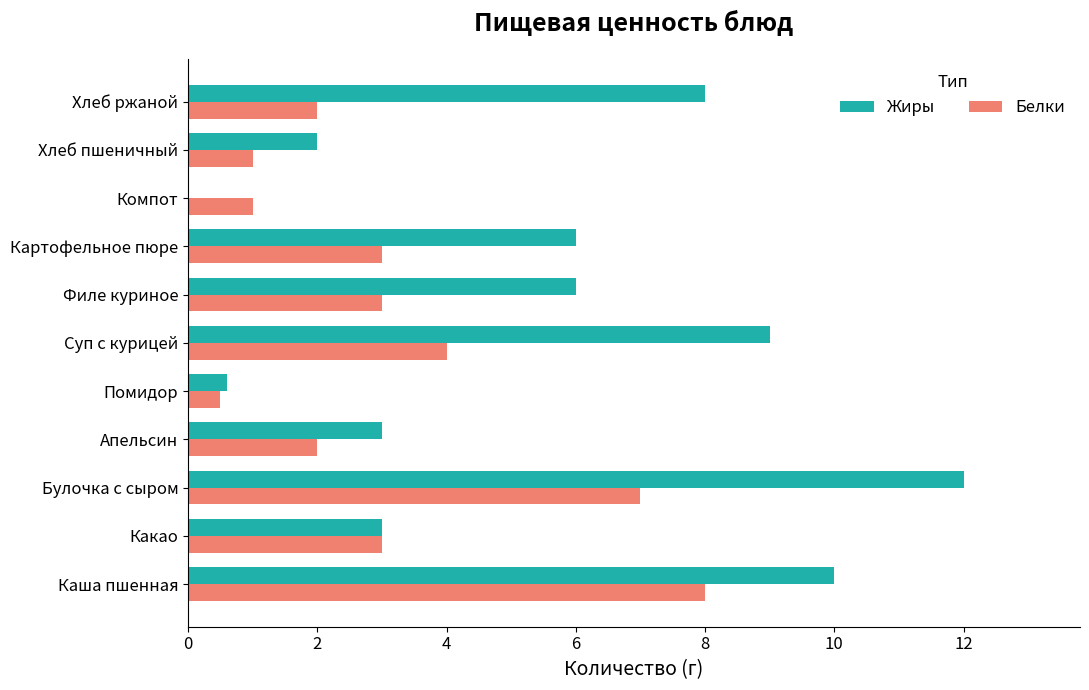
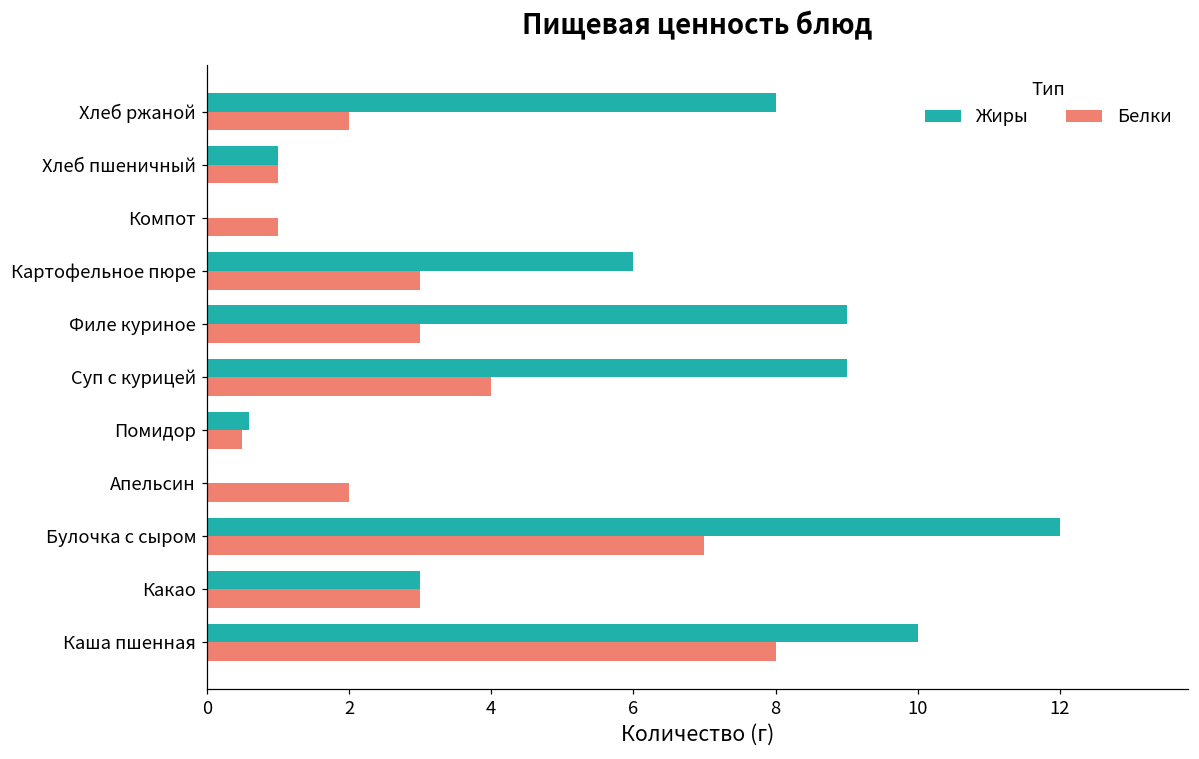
  {
    "Жиры": {
      "Хлеб ржаной": 8,
-     "Хлеб пшеничный": 2,
+     "Хлеб пшеничный": 1,
      "Компот": 0,
      "Картофельное пюре": 6,
-     "Филе куриное": 6,
+     "Филе куриное": 9,
      "Суп с курицей": 9,
      "Помидор": 0.6,
-     "Апельсин": 3,
+     "Апельсин": 0,
      "Булочка с сыром": 12,
      "Какао": 3,
      "Каша пшенная": 10
    },
    "Белки": {
      "Хлеб ржаной": 2,
      "Хлеб пшеничный": 1,
      "Компот": 1,
      "Картофельное пюре": 3,
      "Филе куриное": 3,
      "Суп с курицей": 4,
      "Помидор": 0.5,
      "Апельсин": 2,
      "Булочка с сыром": 7,
      "Какао": 3,
      "Каша пшенная": 8
    }
  }
